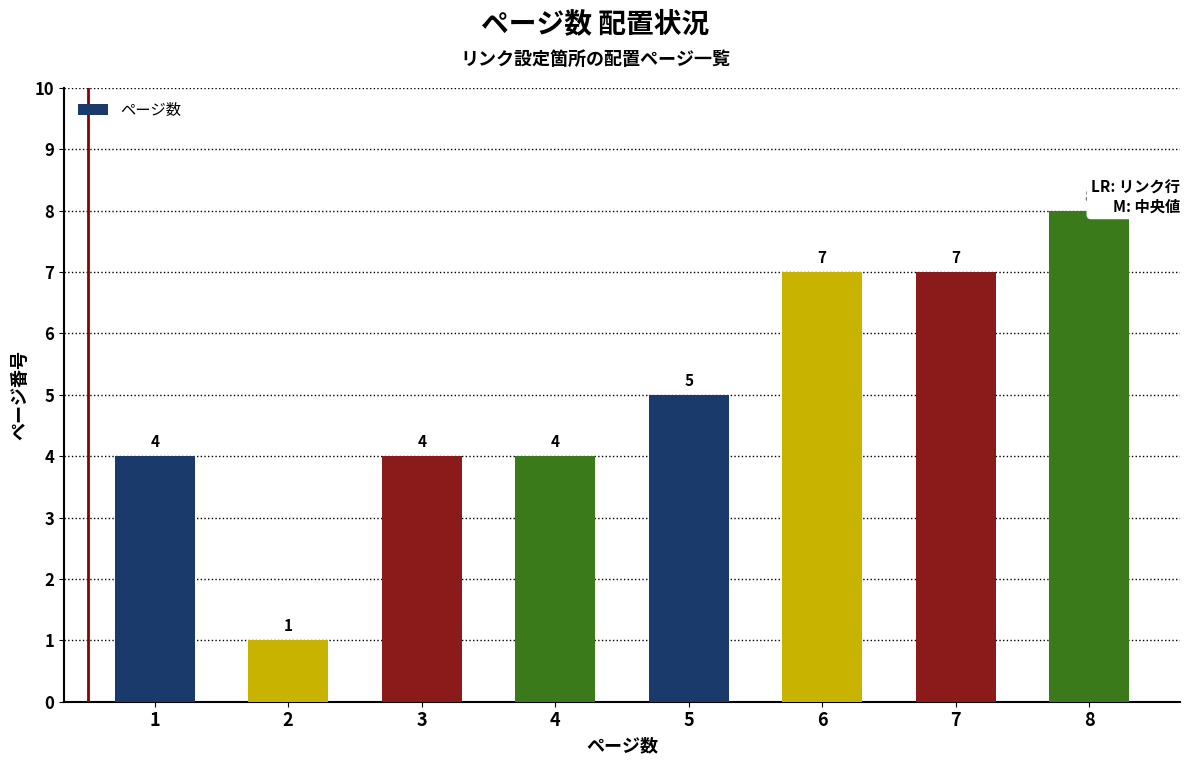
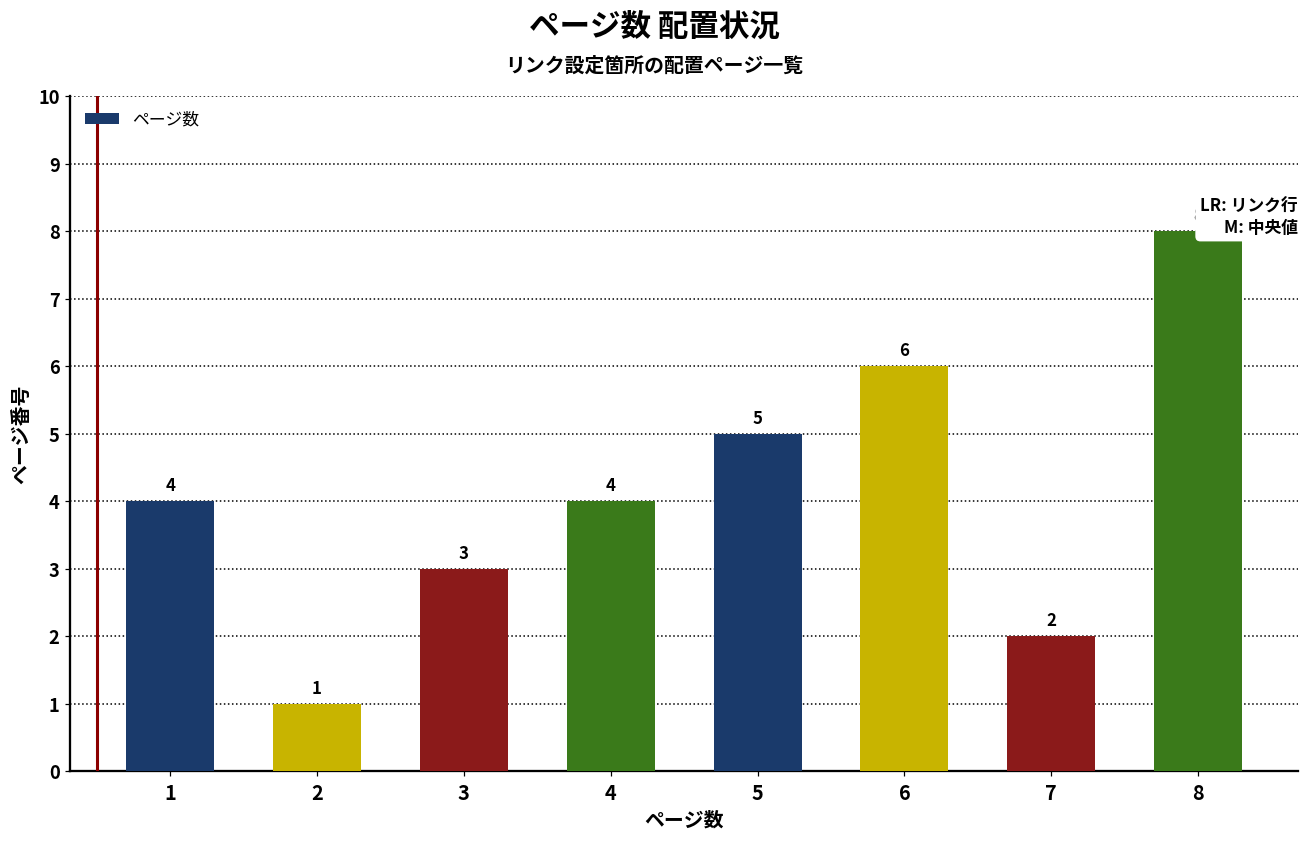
  {
    "1": 4,
    "2": 1,
-   "3": 4,
+   "3": 3,
    "4": 4,
    "5": 5,
-   "6": 7,
-   "7": 7
+   "6": 6,
+   "7": 2
  }
